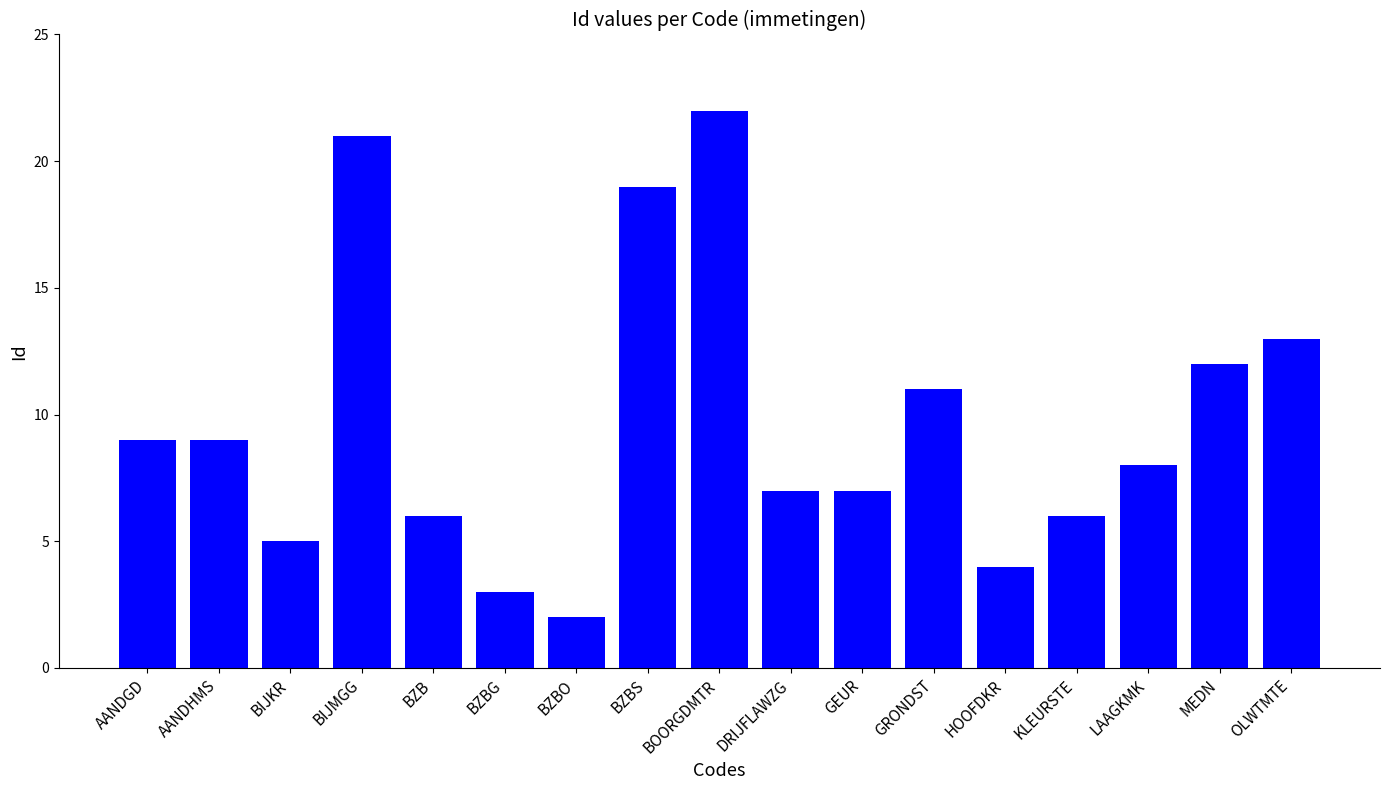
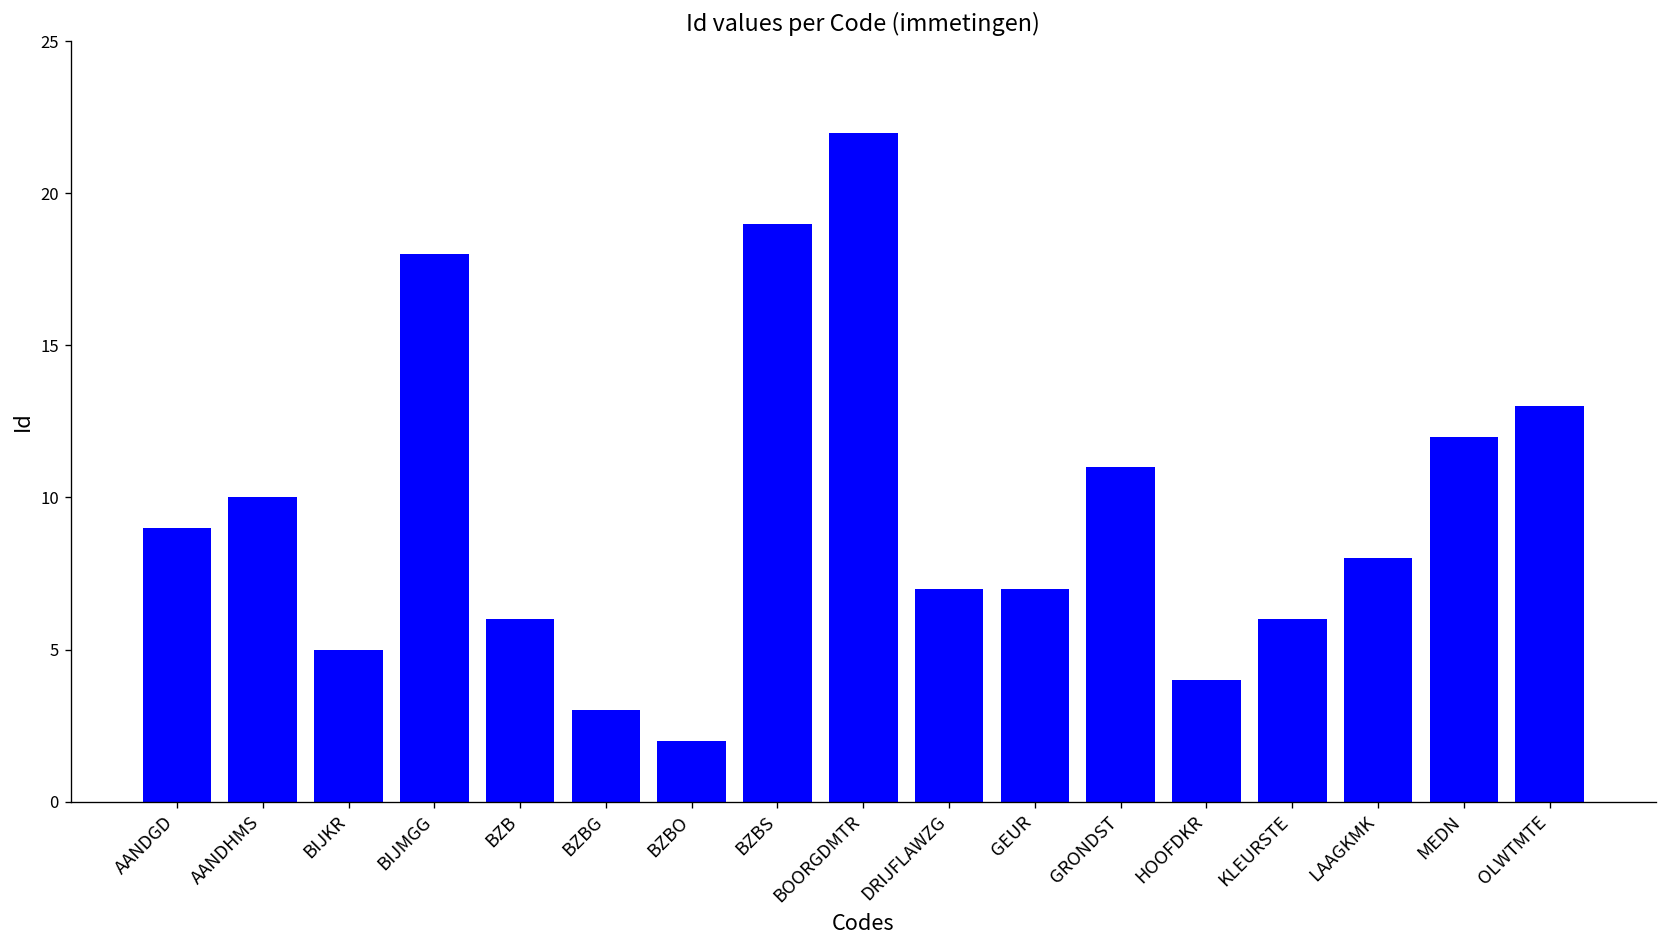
  {
    "AANDGD": 9,
-   "AANDHMS": 9,
+   "AANDHMS": 10,
    "BIJKR": 5,
-   "BIJMGG": 21,
+   "BIJMGG": 18,
    "BZB": 6,
    "BZBG": 3,
    "BZBO": 2,
    "BZBS": 19,
    "BOORGDMTR": 22,
    "DRIJFLAWZG": 7,
    "GEUR": 7,
    "GRONDST": 11,
    "HOOFDKR": 4,
    "KLEURSTE": 6,
    "LAAGKMK": 8,
    "MEDN": 12,
    "OLWTMTE": 13
  }
